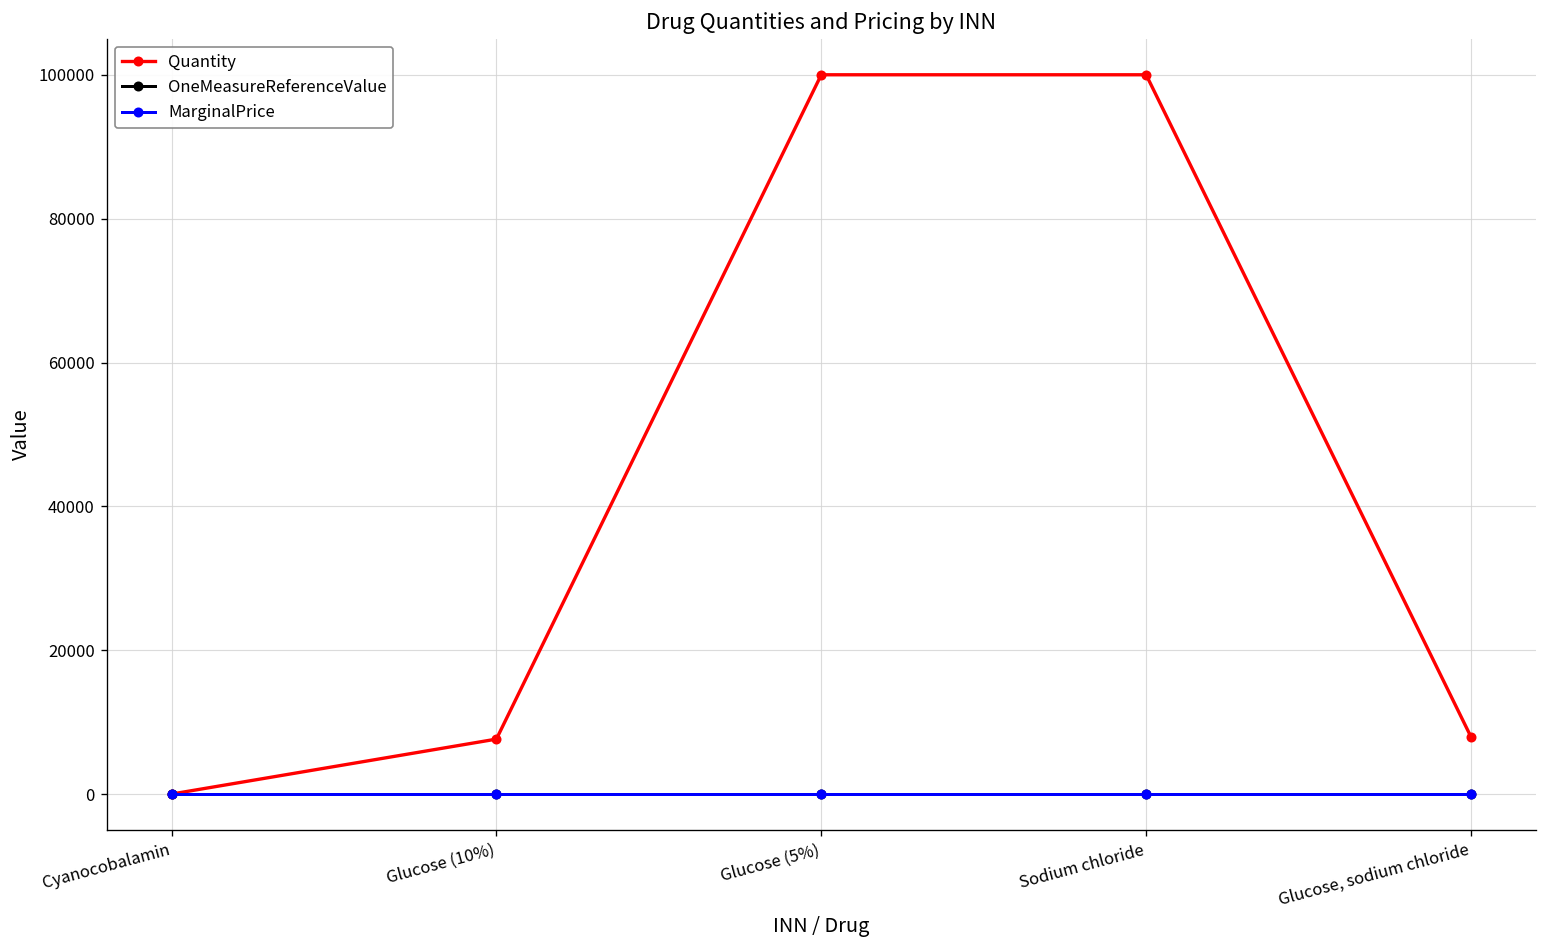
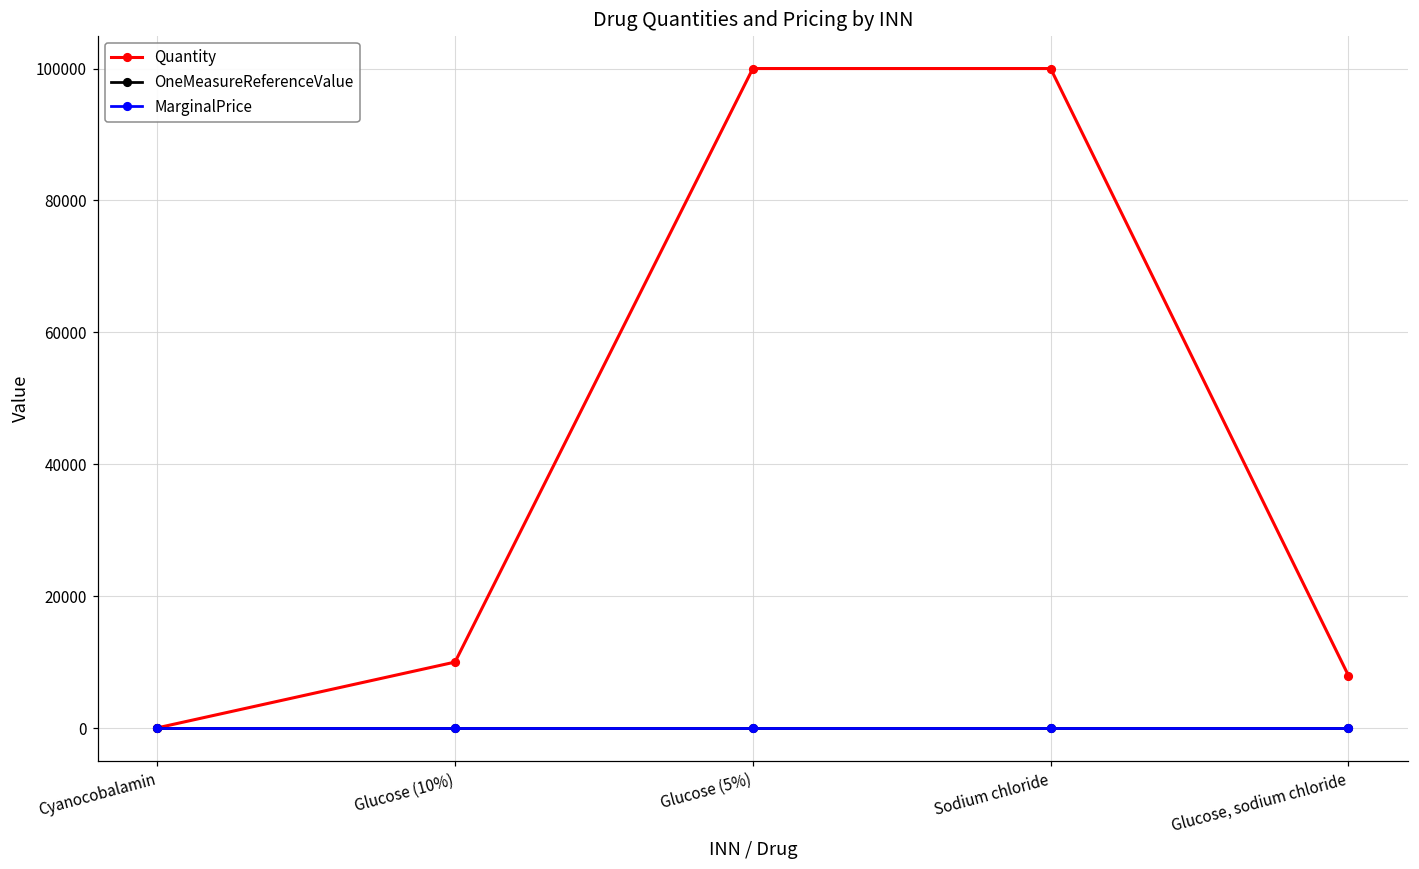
  {
    "Quantity": {
-     "Glucose (10%)": 8000,
+     "Glucose (10%)": 10000,
      "Glucose (5%)": 100000,
      "Sodium chloride": 100000,
      "Glucose, sodium chloride": 8000
    },
    "MarginalPrice": {
      "Glucose (10%)": 0,
      "Glucose (5%)": 0,
      "Sodium chloride": 0,
      "Glucose, sodium chloride": 0
    }
  }
